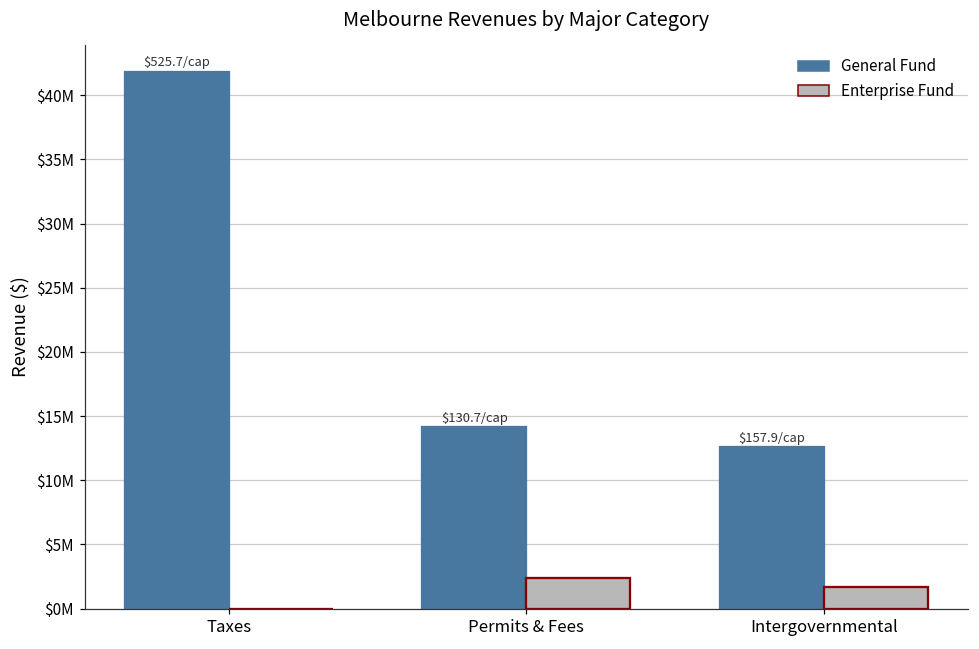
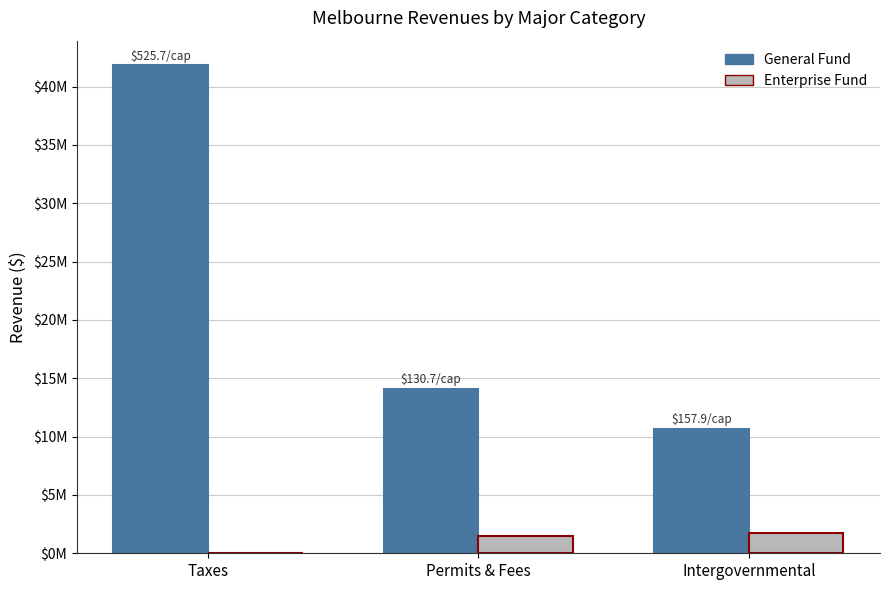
  {
    "General Fund": {
-     "Intergovernmental": "$12600000"
+     "Intergovernmental": "$10700000"
    },
    "Enterprise Fund": {
      "Taxes": "$0",
-     "Permits & Fees": "$2400000",
+     "Permits & Fees": "$1400000",
      "Intergovernmental": "$1700000"
    }
  }
